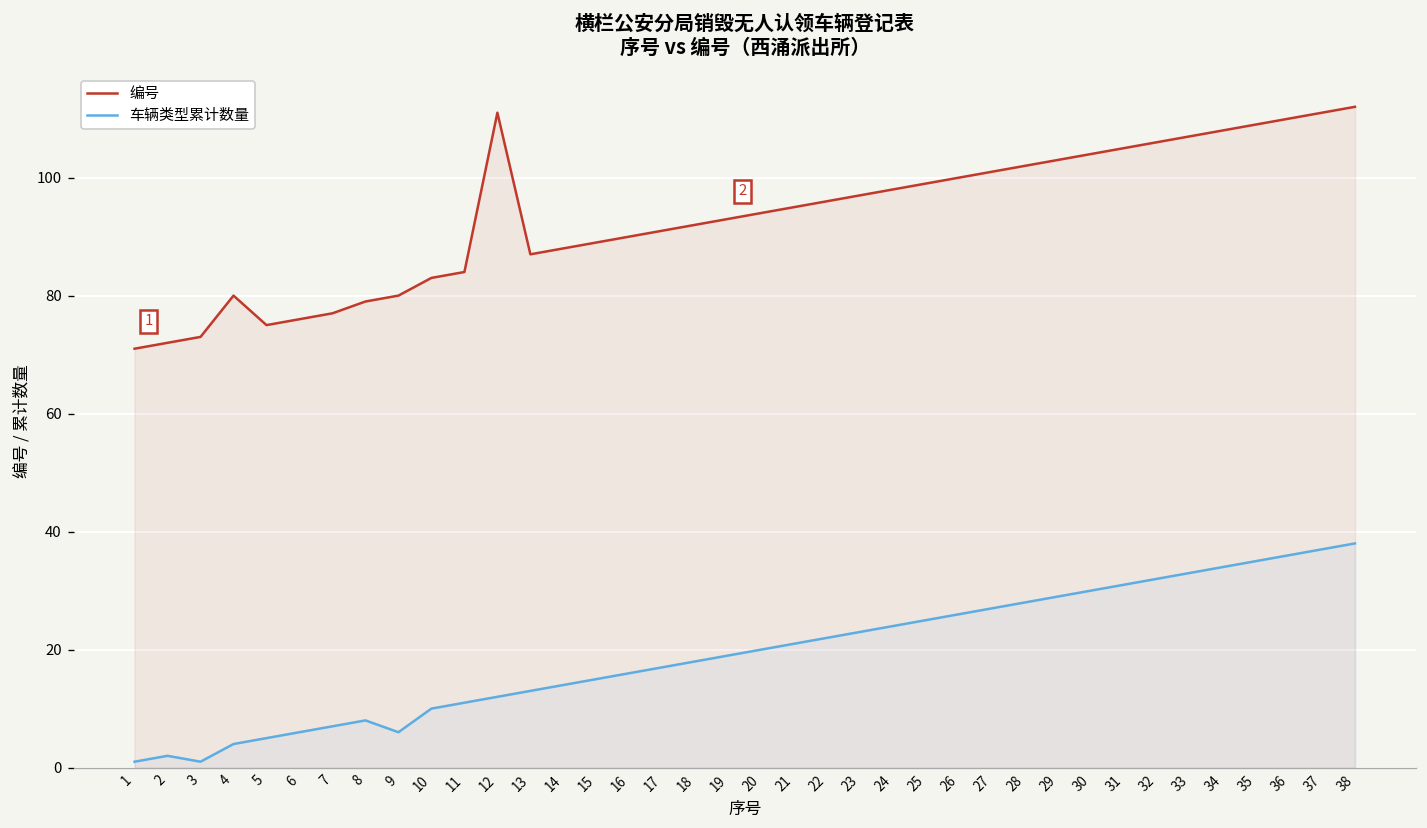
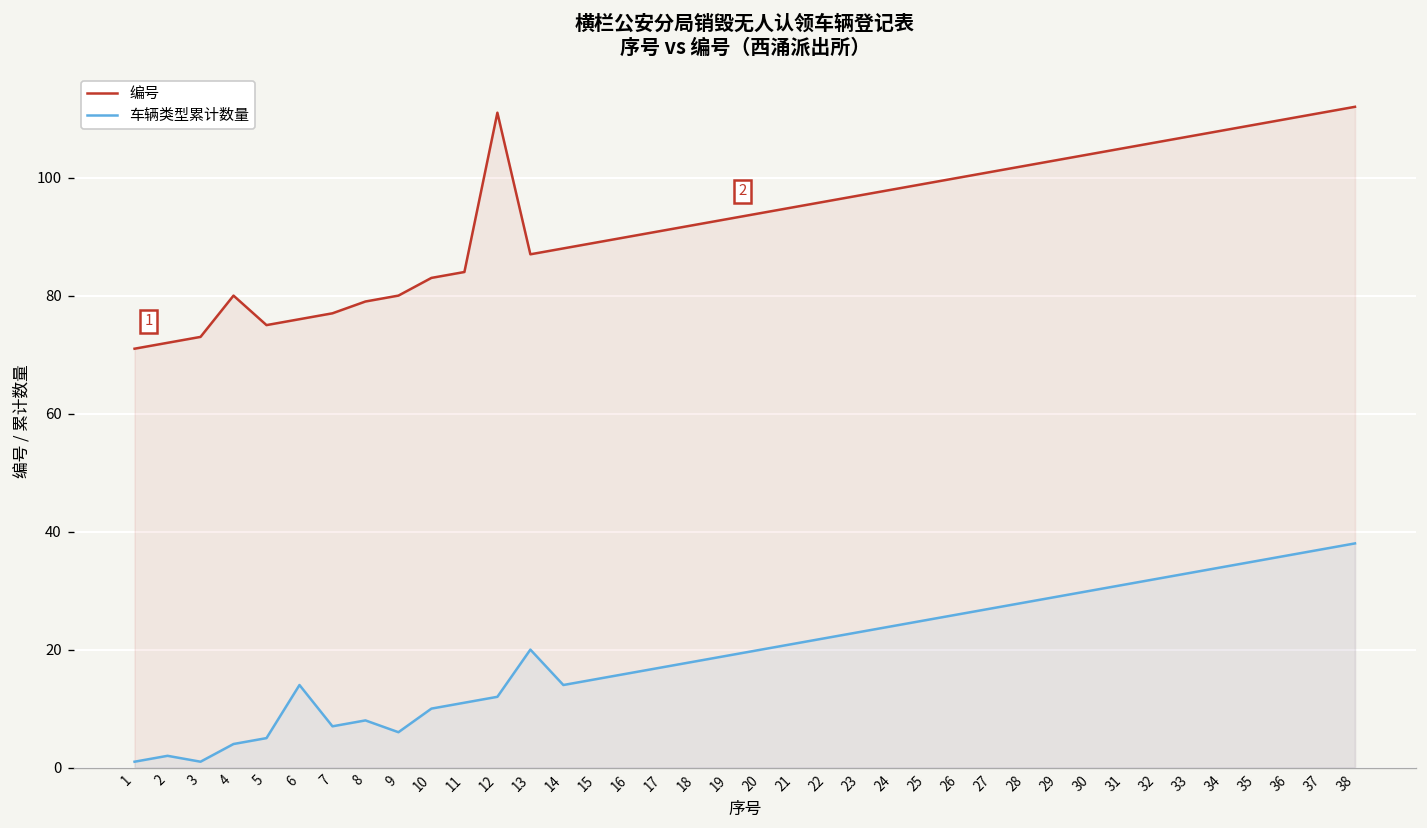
  {
    "编号": {
      "1": 71,
      "3": 73,
      "4": 80,
      "5": 75,
      "6": 76,
      "7": 77,
      "8": 79,
      "9": 80,
      "10": 83,
      "11": 84,
      "12": 111,
      "13": 87,
      "14": 88,
      "15": 89,
      "16": 90,
      "17": 91,
      "18": 92,
      "19": 93,
      "21": 95,
      "22": 96,
      "23": 97,
      "24": 98,
      "25": 99,
      "26": 100,
      "27": 101,
      "28": 102,
      "29": 103,
      "30": 104,
      "31": 105,
      "32": 106,
      "33": 107,
      "34": 108,
      "35": 109,
      "36": 110,
      "37": 111,
      "38": 112
    },
    "车辆类型累计数量": {
      "1": 1,
      "2": 2,
      "3": 1,
      "4": 4,
      "5": 5,
-     "6": 6,
+     "6": 14,
      "7": 7,
      "8": 8,
      "9": 6,
      "10": 10,
      "11": 11,
      "12": 12,
-     "13": 13,
+     "13": 20,
      "14": 14,
      "15": 15,
      "16": 16,
      "17": 17,
      "18": 18,
      "19": 19,
      "20": 20,
      "21": 21,
      "22": 22,
      "23": 23,
      "24": 24,
      "25": 25,
      "26": 26,
      "27": 27,
      "28": 28,
      "29": 29,
      "30": 30,
      "31": 31,
      "32": 32,
      "33": 33,
      "34": 34,
      "35": 35,
      "36": 36,
      "37": 37,
      "38": 38
    }
  }
